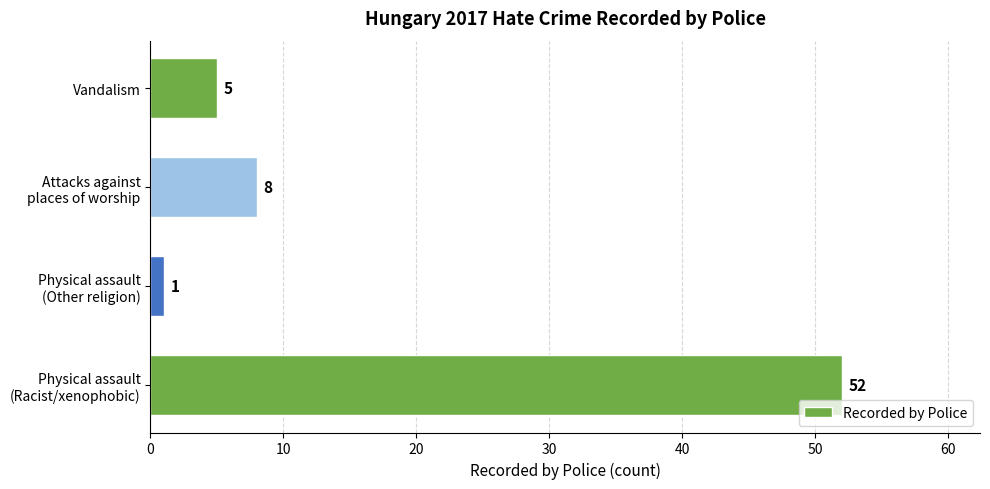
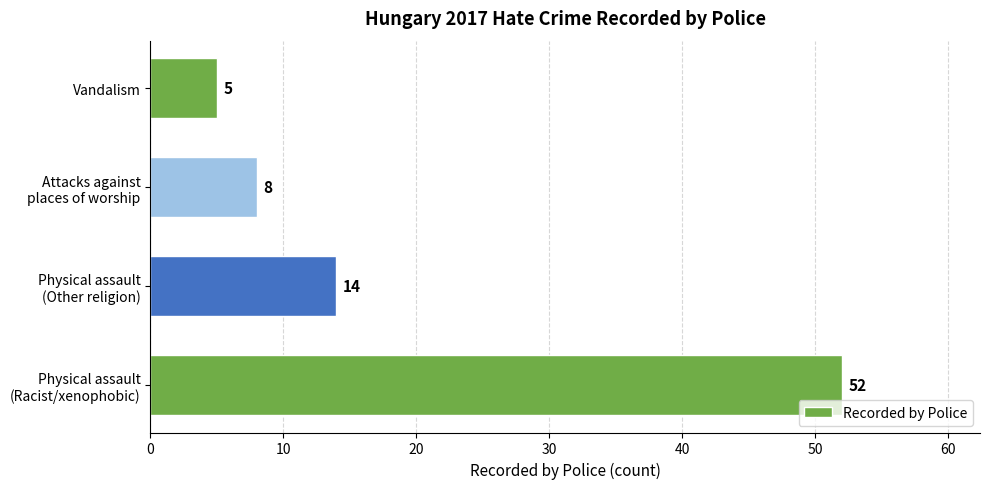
  {
    "Vandalism": 5,
    "Attacks against places of worship": 8,
-   "Physical assault (Other religion)": 1,
+   "Physical assault (Other religion)": 14,
    "Physical assault (Racist/xenophobic)": 52
  }
